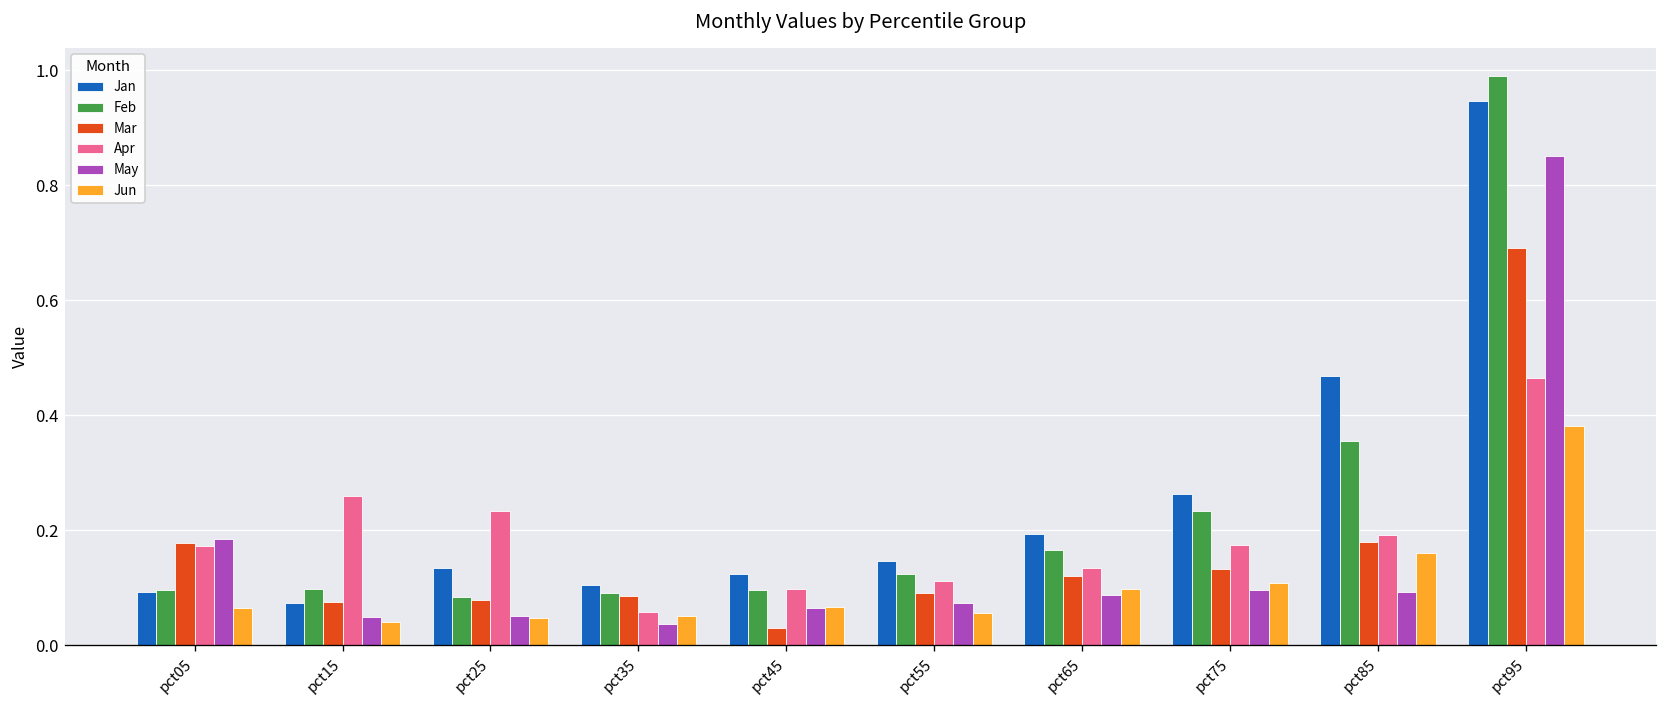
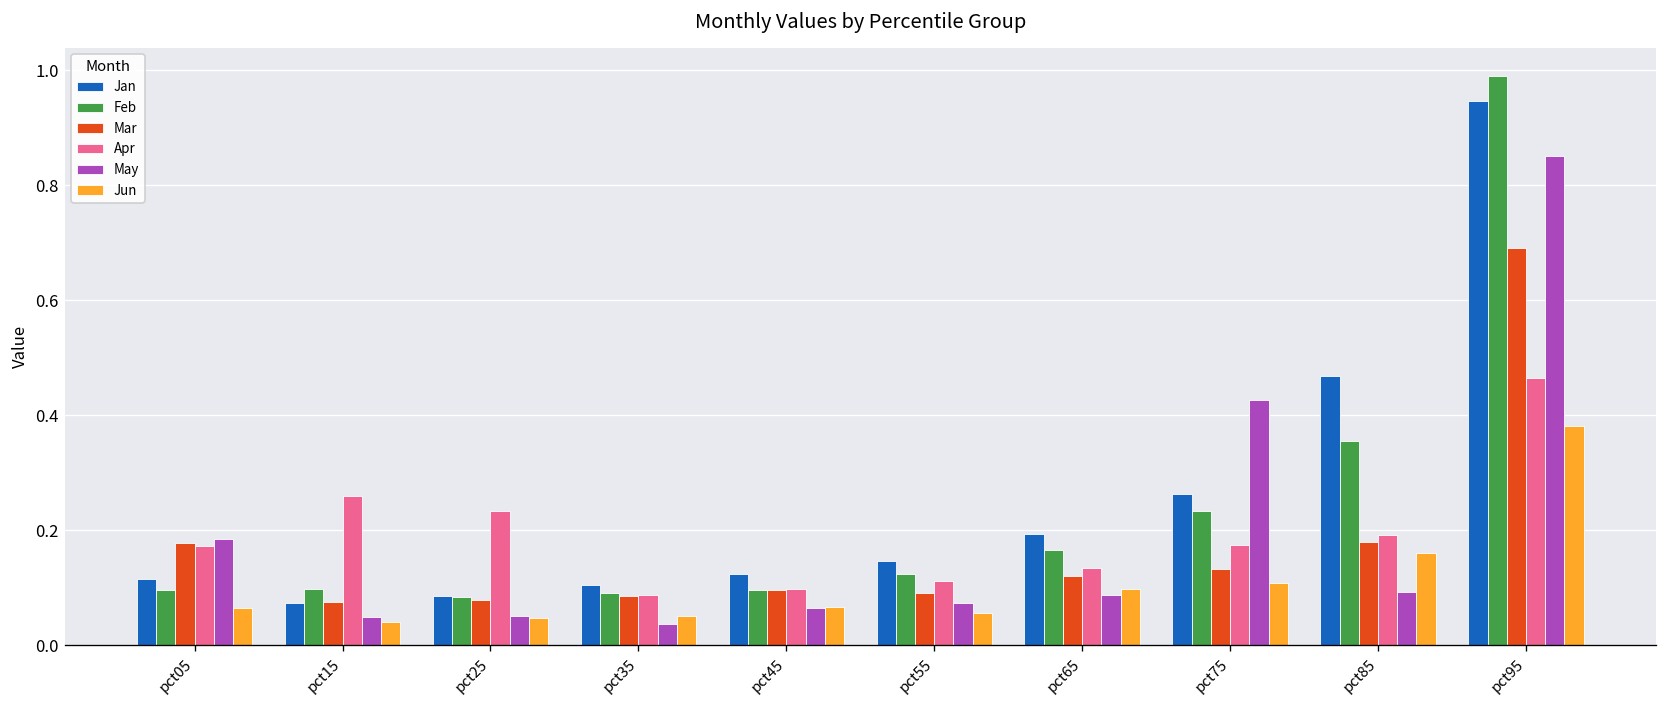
  {
    "Jan": {
-     "pct05": 0.09,
+     "pct05": 0.12,
      "pct15": 0.07,
-     "pct25": 0.13,
+     "pct25": 0.09,
      "pct35": 0.11,
      "pct45": 0.12,
      "pct55": 0.15,
      "pct65": 0.19,
      "pct75": 0.26,
      "pct85": 0.47,
      "pct95": 0.95
    },
    "Feb": {
      "pct05": 0.10,
      "pct15": 0.10,
      "pct25": 0.08,
      "pct35": 0.09,
      "pct45": 0.10,
      "pct55": 0.12,
      "pct65": 0.16,
      "pct75": 0.23,
      "pct85": 0.36,
      "pct95": 0.99
    },
    "Mar": {
      "pct05": 0.18,
      "pct15": 0.07,
      "pct25": 0.08,
      "pct35": 0.09,
-     "pct45": 0.03,
+     "pct45": 0.10,
      "pct55": 0.09,
      "pct65": 0.12,
      "pct75": 0.13,
      "pct85": 0.18,
      "pct95": 0.69
    },
    "Apr": {
      "pct05": 0.17,
      "pct15": 0.26,
      "pct25": 0.23,
-     "pct35": 0.06,
+     "pct35": 0.09,
      "pct45": 0.10,
      "pct55": 0.11,
      "pct65": 0.13,
      "pct75": 0.17,
      "pct85": 0.19,
      "pct95": 0.46
    },
    "May": {
      "pct05": 0.18,
      "pct15": 0.05,
      "pct25": 0.05,
      "pct35": 0.04,
      "pct45": 0.07,
      "pct55": 0.07,
      "pct65": 0.09,
-     "pct75": 0.10,
+     "pct75": 0.43,
      "pct85": 0.09,
      "pct95": 0.85
    },
    "Jun": {
      "pct05": 0.06,
      "pct15": 0.04,
      "pct25": 0.05,
      "pct35": 0.05,
      "pct45": 0.07,
      "pct55": 0.06,
      "pct65": 0.10,
      "pct75": 0.11,
      "pct85": 0.16,
      "pct95": 0.38
    }
  }
